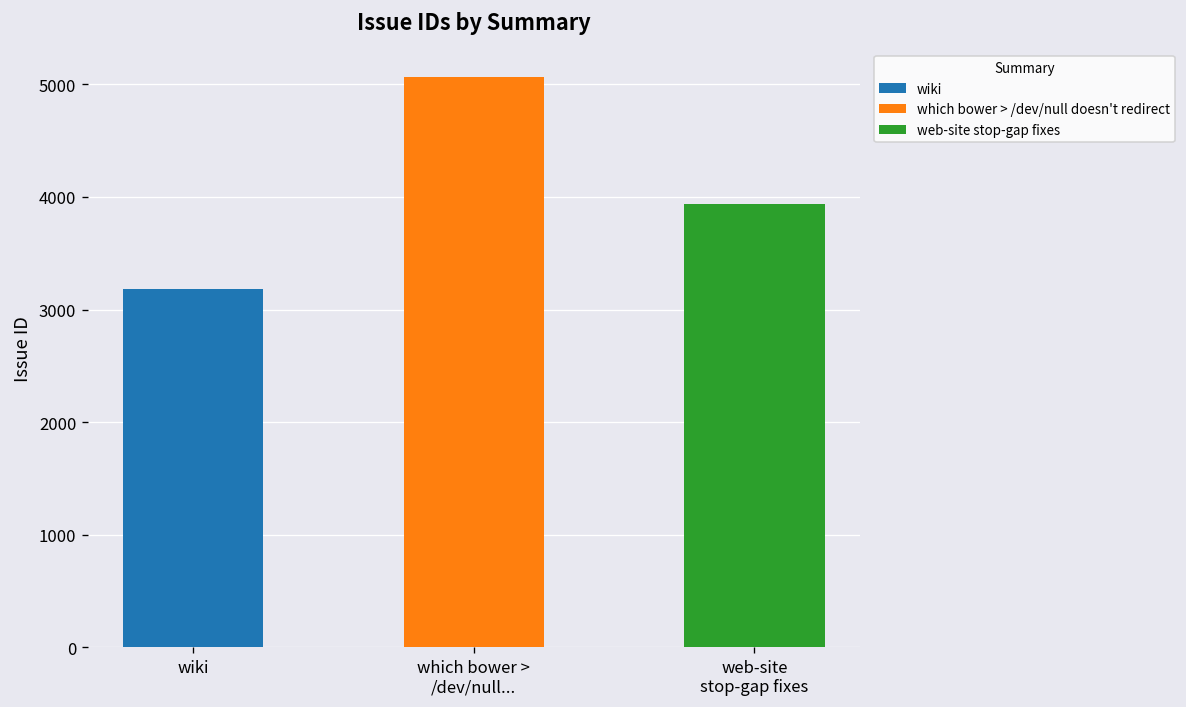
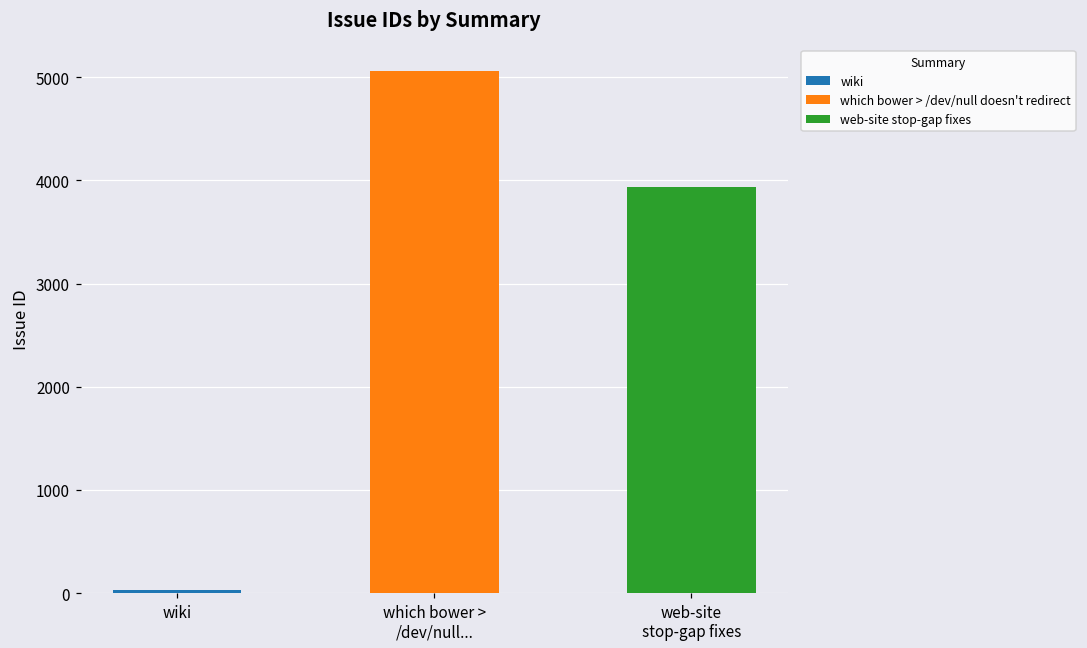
  {
-   "wiki": 3200,
+   "wiki": 0,
    "which bower > /dev/null...": 5100,
    "web-site stop-gap fixes": 3900
  }
